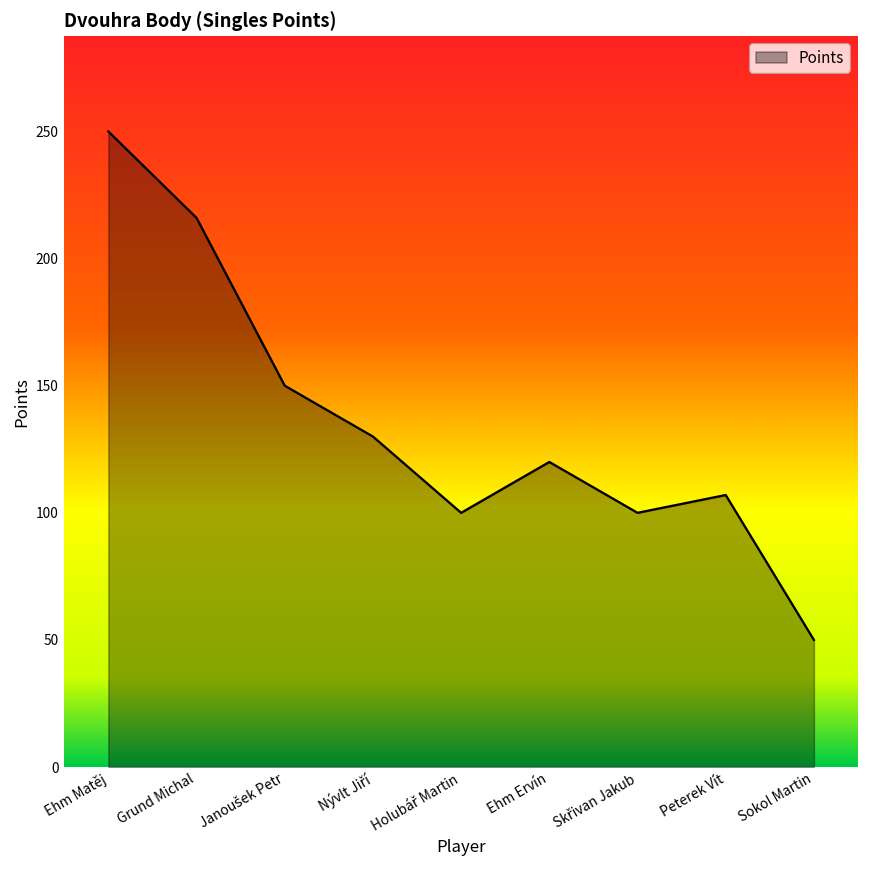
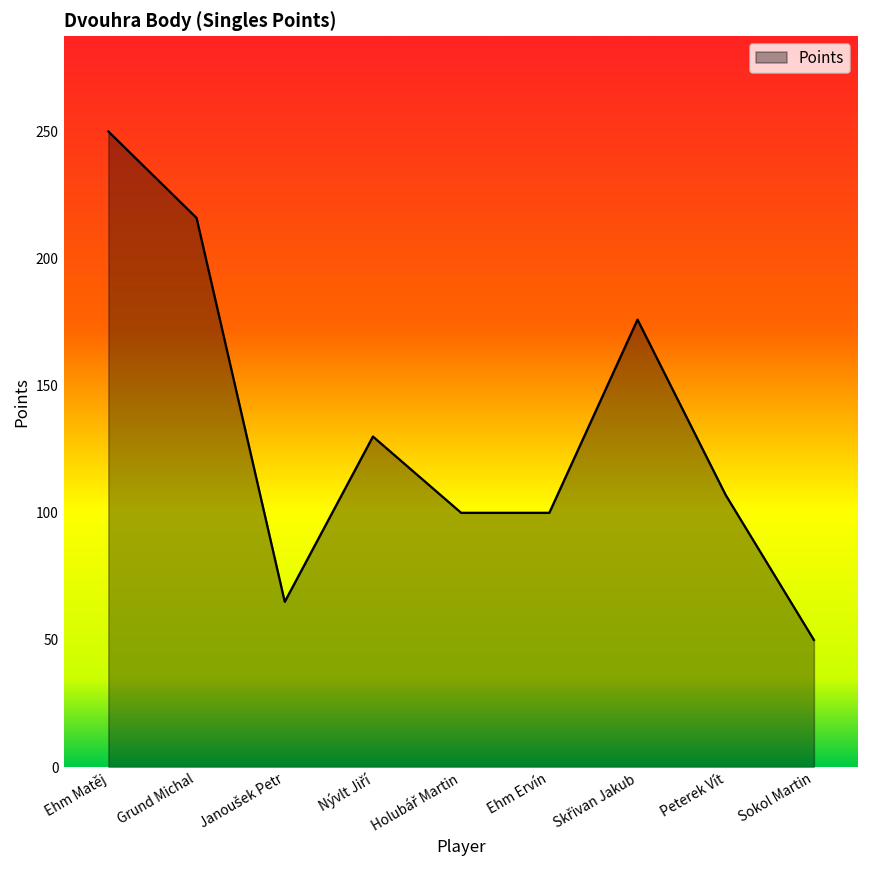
  {
    "Ehm Matěj": 250,
    "Grund Michal": 216,
-   "Janoušek Petr": 150,
+   "Janoušek Petr": 65,
    "Nývlt Jiří": 130,
    "Holubář Martin": 100,
-   "Ehm Ervín": 120,
-   "Skřivan Jakub": 100,
+   "Ehm Ervín": 100,
+   "Skřivan Jakub": 176,
    "Peterek Vít": 107,
    "Sokol Martin": 50
  }
